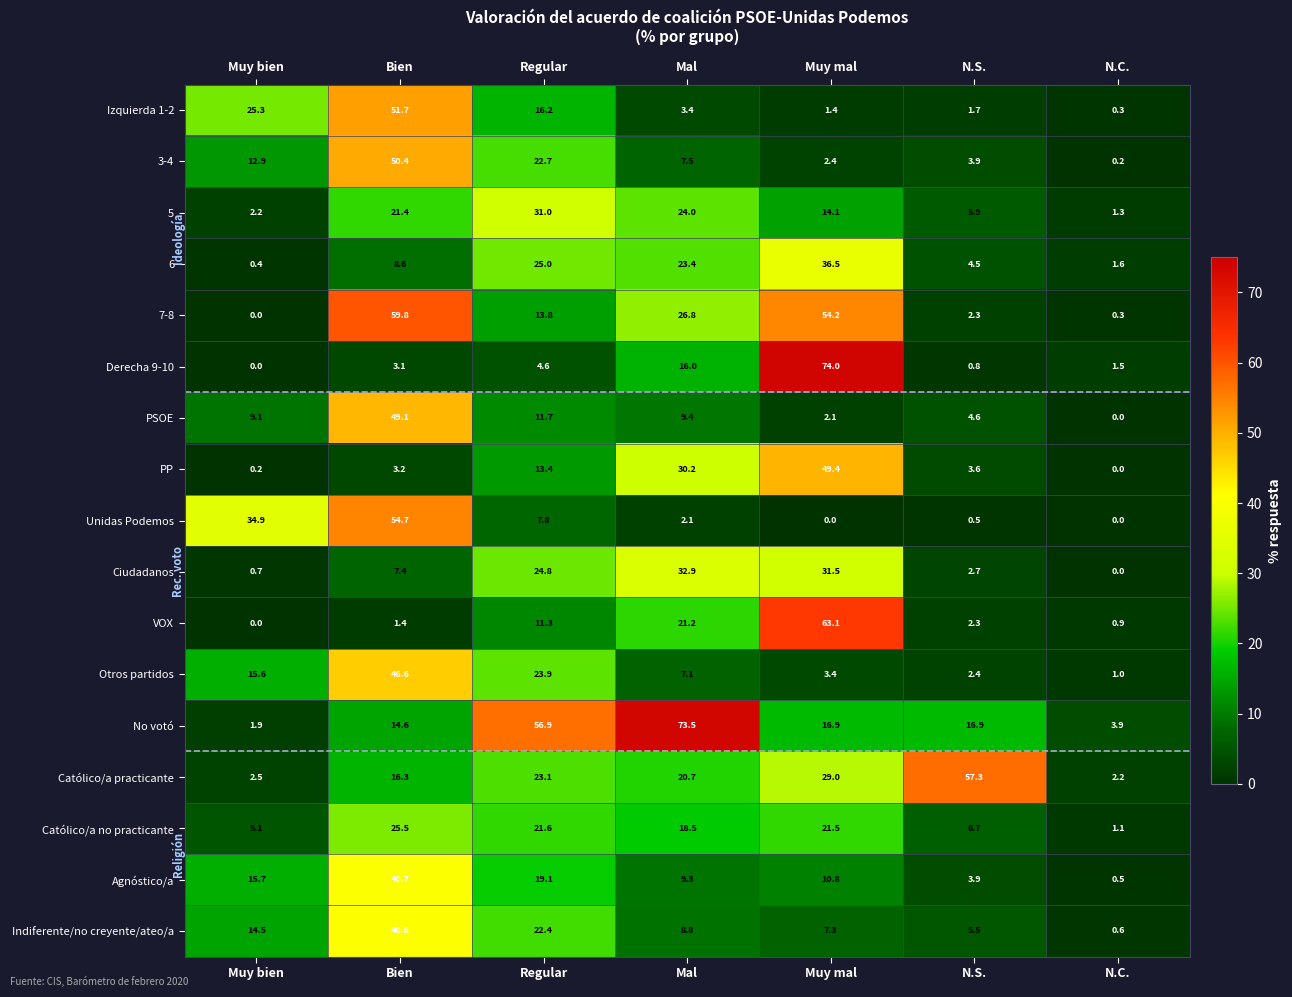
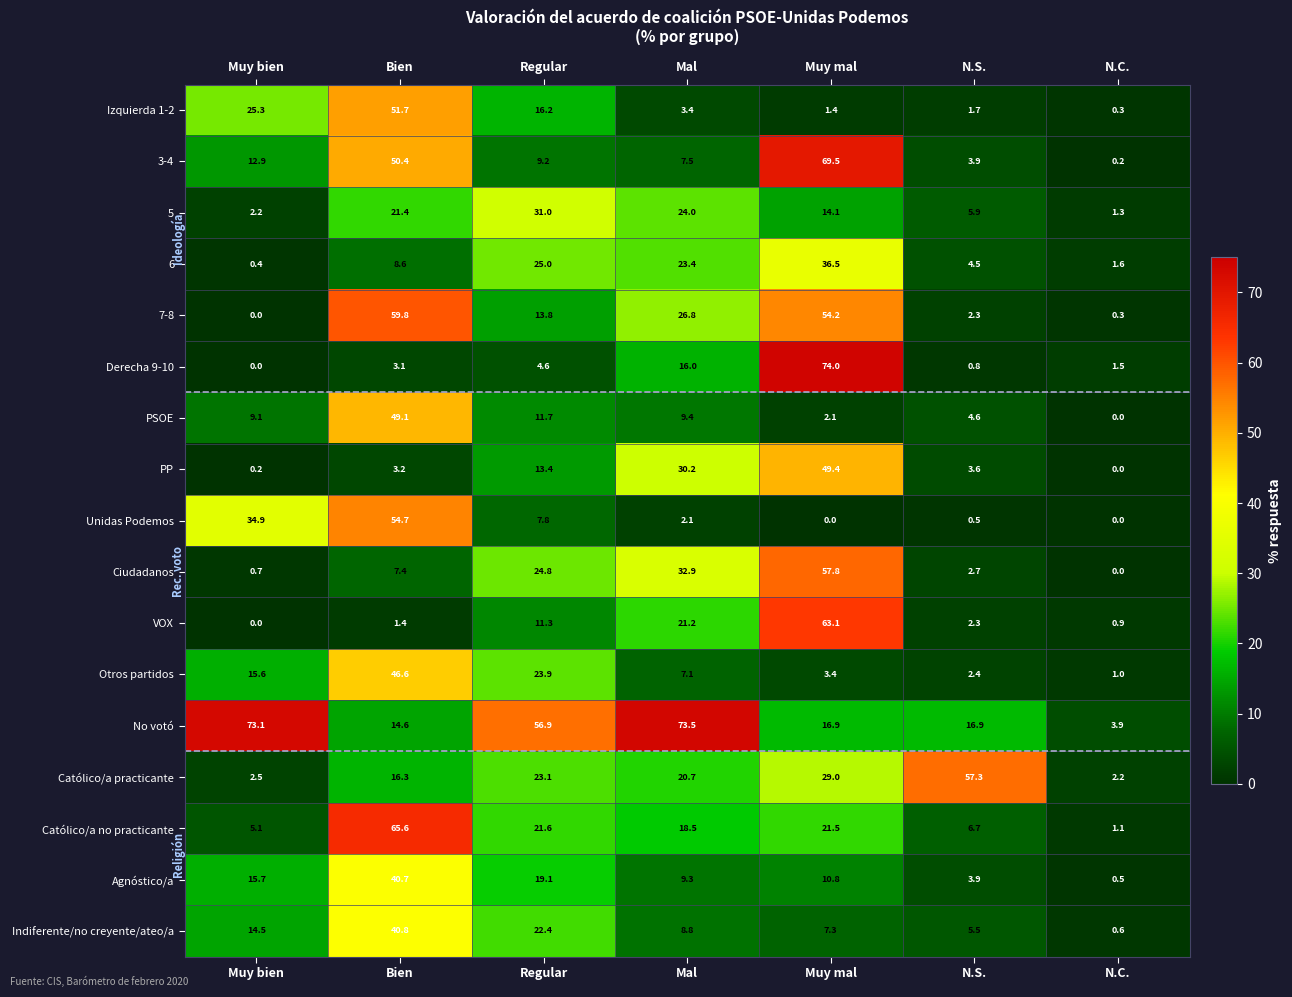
  {
    "Izquierda 1-2": {
      "Muy bien": 25.3,
      "Bien": 51.7,
      "Regular": 16.2,
      "Mal": 3.4,
      "Muy mal": 1.4,
      "N.S.": 1.7,
      "N.C.": 0.3
    },
    "3-4": {
      "Muy bien": 12.9,
      "Bien": 50.4,
-     "Regular": 22.7,
+     "Regular": 9.2,
      "Mal": 7.5,
-     "Muy mal": 2.4,
+     "Muy mal": 69.5,
      "N.S.": 3.9,
      "N.C.": 0.2
    },
    "5": {
      "Muy bien": 2.2,
      "Bien": 21.4,
      "Regular": 31.0,
      "Mal": 24.0,
      "Muy mal": 14.1,
      "N.S.": 5.9,
      "N.C.": 1.3
    },
    "6": {
      "Muy bien": 0.4,
      "Bien": 8.6,
      "Regular": 25.0,
      "Mal": 23.4,
      "Muy mal": 36.5,
      "N.S.": 4.5,
      "N.C.": 1.6
    },
    "7-8": {
      "Muy bien": 0.0,
      "Bien": 59.8,
      "Regular": 13.8,
      "Mal": 26.8,
      "Muy mal": 54.2,
      "N.S.": 2.3,
      "N.C.": 0.3
    },
    "Derecha 9-10": {
      "Muy bien": 0.0,
      "Bien": 3.1,
      "Regular": 4.6,
      "Mal": 16.0,
      "Muy mal": 74.0,
      "N.S.": 0.8,
      "N.C.": 1.5
    },
    "PSOE": {
      "Muy bien": 9.1,
      "Bien": 49.1,
      "Regular": 11.7,
      "Mal": 9.4,
      "Muy mal": 2.1,
      "N.S.": 4.6,
      "N.C.": 0.0
    },
    "PP": {
      "Muy bien": 0.2,
      "Bien": 3.2,
      "Regular": 13.4,
      "Mal": 30.2,
      "Muy mal": 49.4,
      "N.S.": 3.6,
      "N.C.": 0.0
    },
    "Unidas Podemos": {
      "Muy bien": 34.9,
      "Bien": 54.7,
      "Regular": 7.8,
      "Mal": 2.1,
      "Muy mal": 0.0,
      "N.S.": 0.5,
      "N.C.": 0.0
    },
    "Ciudadanos": {
      "Muy bien": 0.7,
      "Bien": 7.4,
      "Regular": 24.8,
      "Mal": 32.9,
-     "Muy mal": 31.5,
+     "Muy mal": 57.8,
      "N.S.": 2.7,
      "N.C.": 0.0
    },
    "VOX": {
      "Muy bien": 0.0,
      "Bien": 1.4,
      "Regular": 11.3,
      "Mal": 21.2,
      "Muy mal": 63.1,
      "N.S.": 2.3,
      "N.C.": 0.9
    },
    "Otros partidos": {
      "Muy bien": 15.6,
      "Bien": 46.6,
      "Regular": 23.9,
      "Mal": 7.1,
      "Muy mal": 3.4,
      "N.S.": 2.4,
      "N.C.": 1.0
    },
    "No votó": {
-     "Muy bien": 1.9,
+     "Muy bien": 73.1,
      "Bien": 14.6,
      "Regular": 56.9,
      "Mal": 73.5,
      "Muy mal": 16.9,
      "N.S.": 16.9,
      "N.C.": 3.9
    },
    "Católico/a practicante": {
      "Muy bien": 2.5,
      "Bien": 16.3,
      "Regular": 23.1,
      "Mal": 20.7,
      "Muy mal": 29.0,
      "N.S.": 57.3,
      "N.C.": 2.2
    },
    "Católico/a no practicante": {
      "Muy bien": 5.1,
-     "Bien": 25.5,
+     "Bien": 65.6,
      "Regular": 21.6,
      "Mal": 18.5,
      "Muy mal": 21.5,
      "N.S.": 6.7,
      "N.C.": 1.1
    },
    "Agnóstico/a": {
      "Muy bien": 15.7,
      "Bien": 40.7,
      "Regular": 19.1,
      "Mal": 9.3,
      "Muy mal": 10.8,
      "N.S.": 3.9,
      "N.C.": 0.5
    },
    "Indiferente/no creyente/ateo/a": {
      "Muy bien": 14.5,
      "Bien": 40.8,
      "Regular": 22.4,
      "Mal": 8.8,
      "Muy mal": 7.3,
      "N.S.": 5.5,
      "N.C.": 0.6
    }
  }
